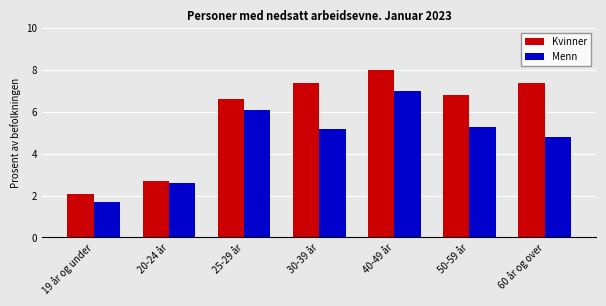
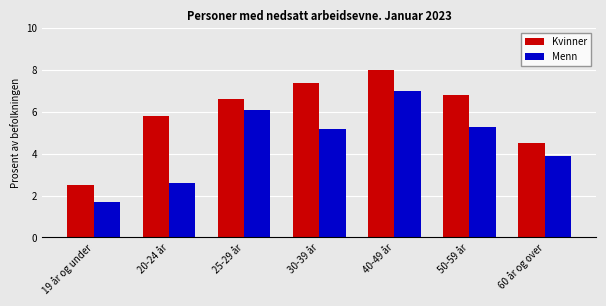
  {
    "Kvinner": {
-     "19 år og under": 2.1,
-     "20-24 år": 2.7,
+     "19 år og under": 2.5,
+     "20-24 år": 5.8,
      "25-29 år": 6.6,
      "30-39 år": 7.4,
      "40-49 år": 8.0,
      "50-59 år": 6.8,
-     "60 år og over": 7.4
+     "60 år og over": 4.5
    },
    "Menn": {
      "19 år og under": 1.7,
      "20-24 år": 2.6,
      "25-29 år": 6.1,
      "30-39 år": 5.2,
      "40-49 år": 7.0,
      "50-59 år": 5.3,
-     "60 år og over": 4.8
+     "60 år og over": 3.9
    }
  }
